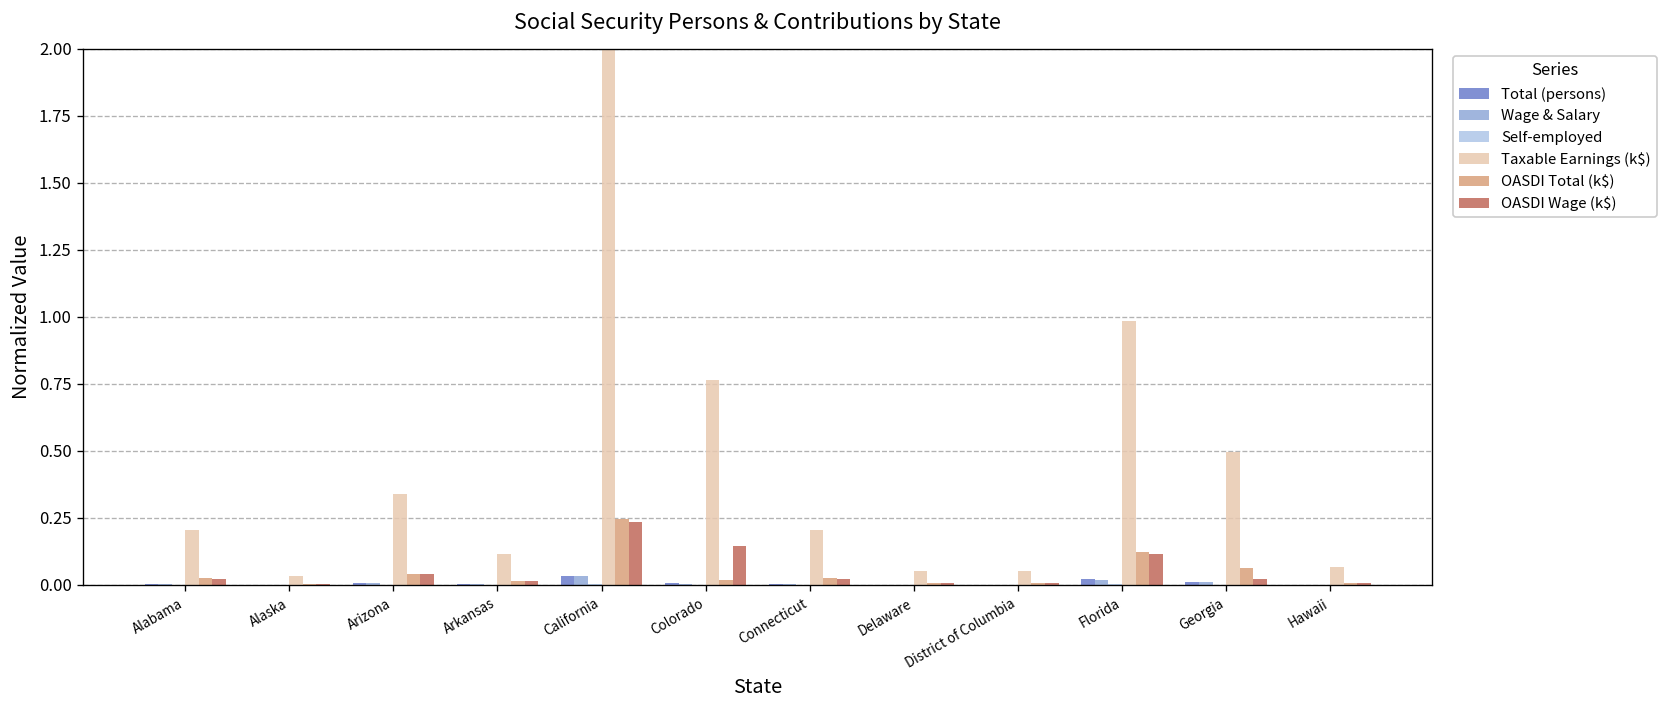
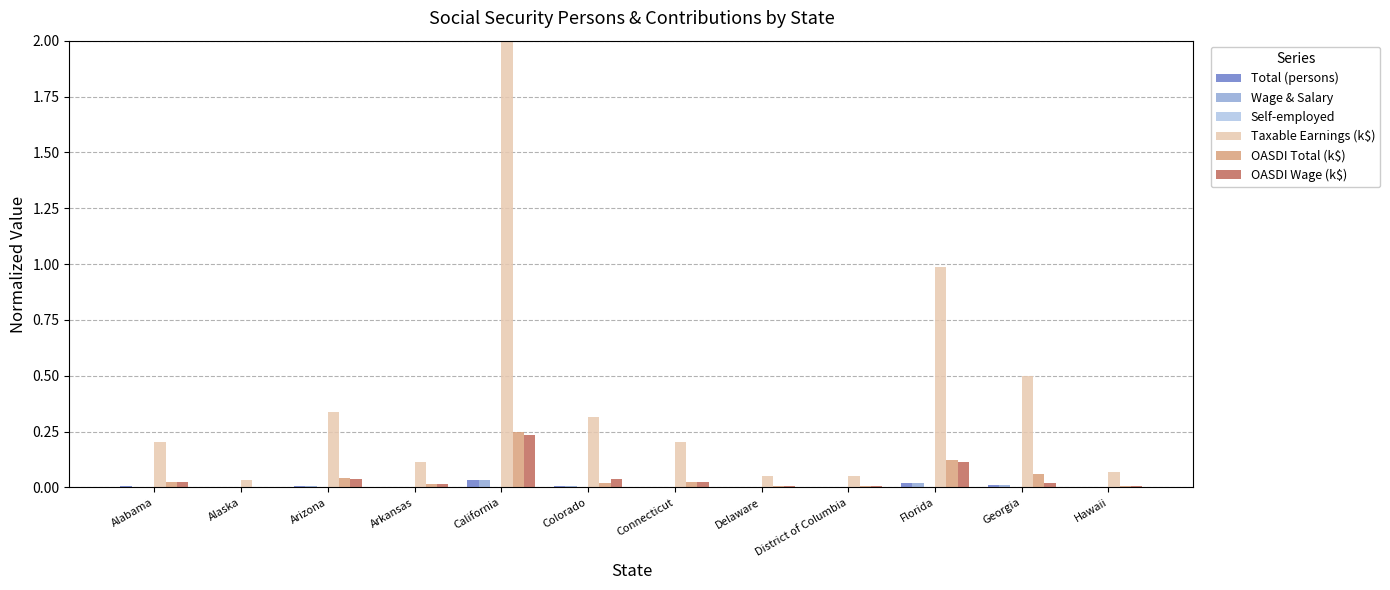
  {
    "Taxable Earnings (k$)": {
      "Alabama": 0.20,
      "Alaska": 0.03,
      "Arizona": 0.34,
      "Arkansas": 0.12,
      "California": 2.00,
-     "Colorado": 0.77,
+     "Colorado": 0.31,
      "Connecticut": 0.20,
      "Delaware": 0.05,
      "District of Columbia": 0.05,
      "Florida": 0.99,
      "Georgia": 0.50,
      "Hawaii": 0.07
    },
    "OASDI Total (k$)": {
      "Alabama": 0.03,
      "Arizona": 0.04,
      "Arkansas": 0.01,
      "California": 0.25,
      "Colorado": 0.02,
      "Connecticut": 0.03,
      "Florida": 0.12,
      "Georgia": 0.06
    },
    "OASDI Wage (k$)": {
      "Alabama": 0.02,
      "Arizona": 0.04,
      "Arkansas": 0.01,
      "California": 0.23,
-     "Colorado": 0.15,
+     "Colorado": 0.04,
      "Connecticut": 0.02,
      "Florida": 0.12,
      "Georgia": 0.02
    }
  }
